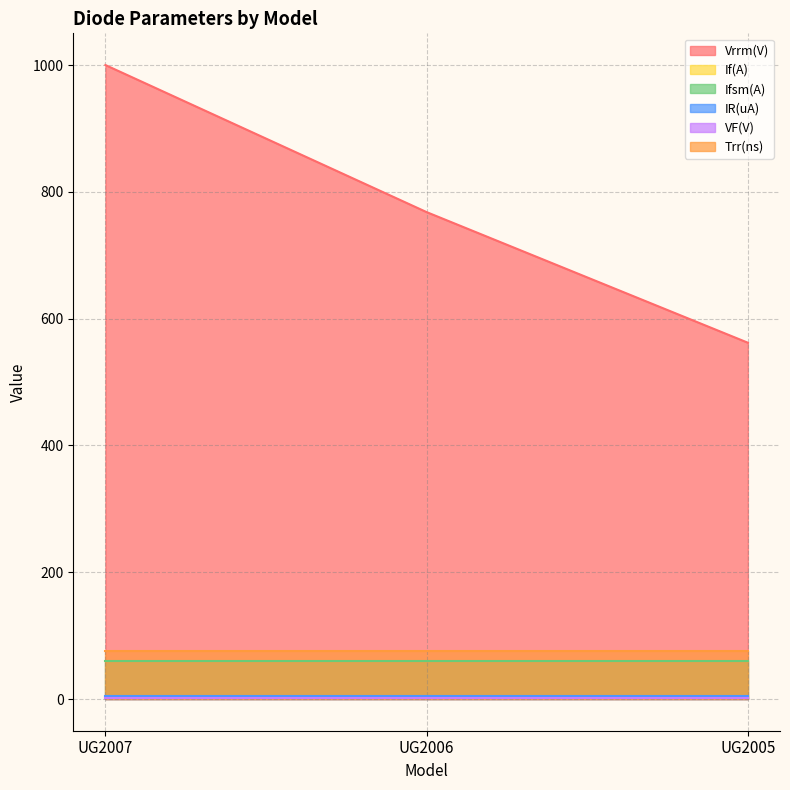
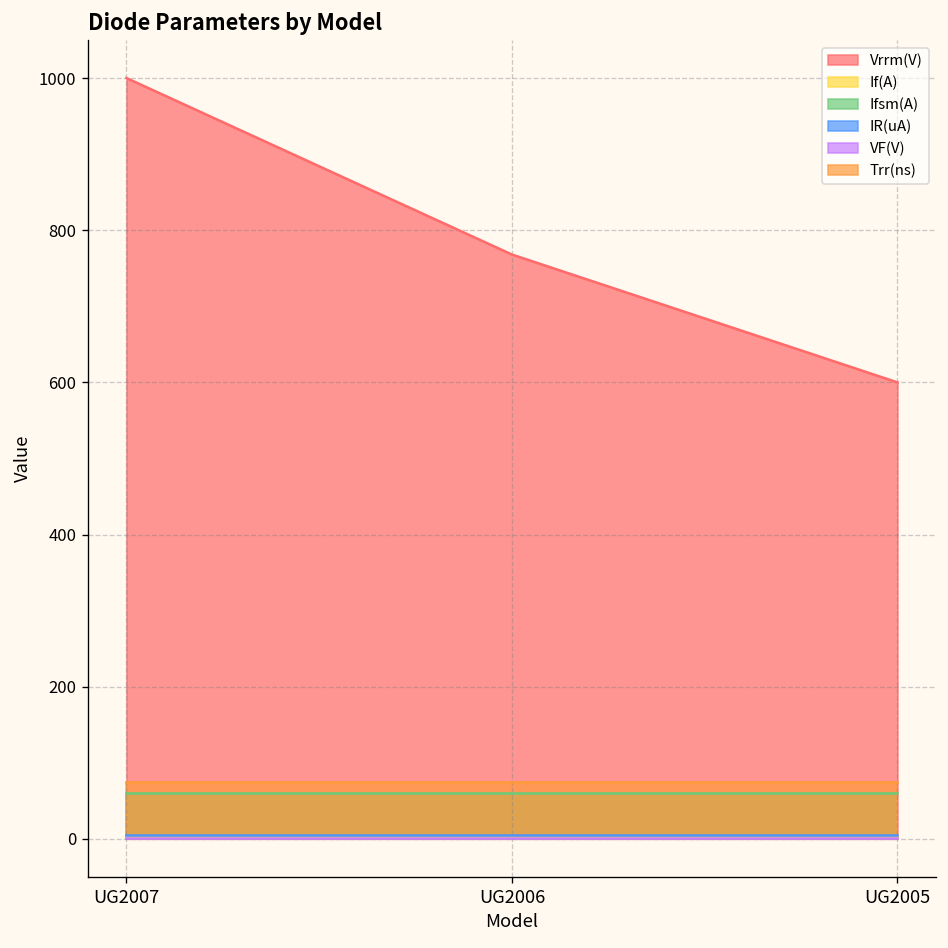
  {
    "Vrrm(V)": {
      "UG2007": 1000,
      "UG2006": 770,
-     "UG2005": 560
+     "UG2005": 600
    },
    "Ifsm(A)": {
      "UG2007": 60,
      "UG2006": 60,
      "UG2005": 60
    },
    "Trr(ns)": {
      "UG2007": 80,
      "UG2006": 80,
      "UG2005": 80
    }
  }
